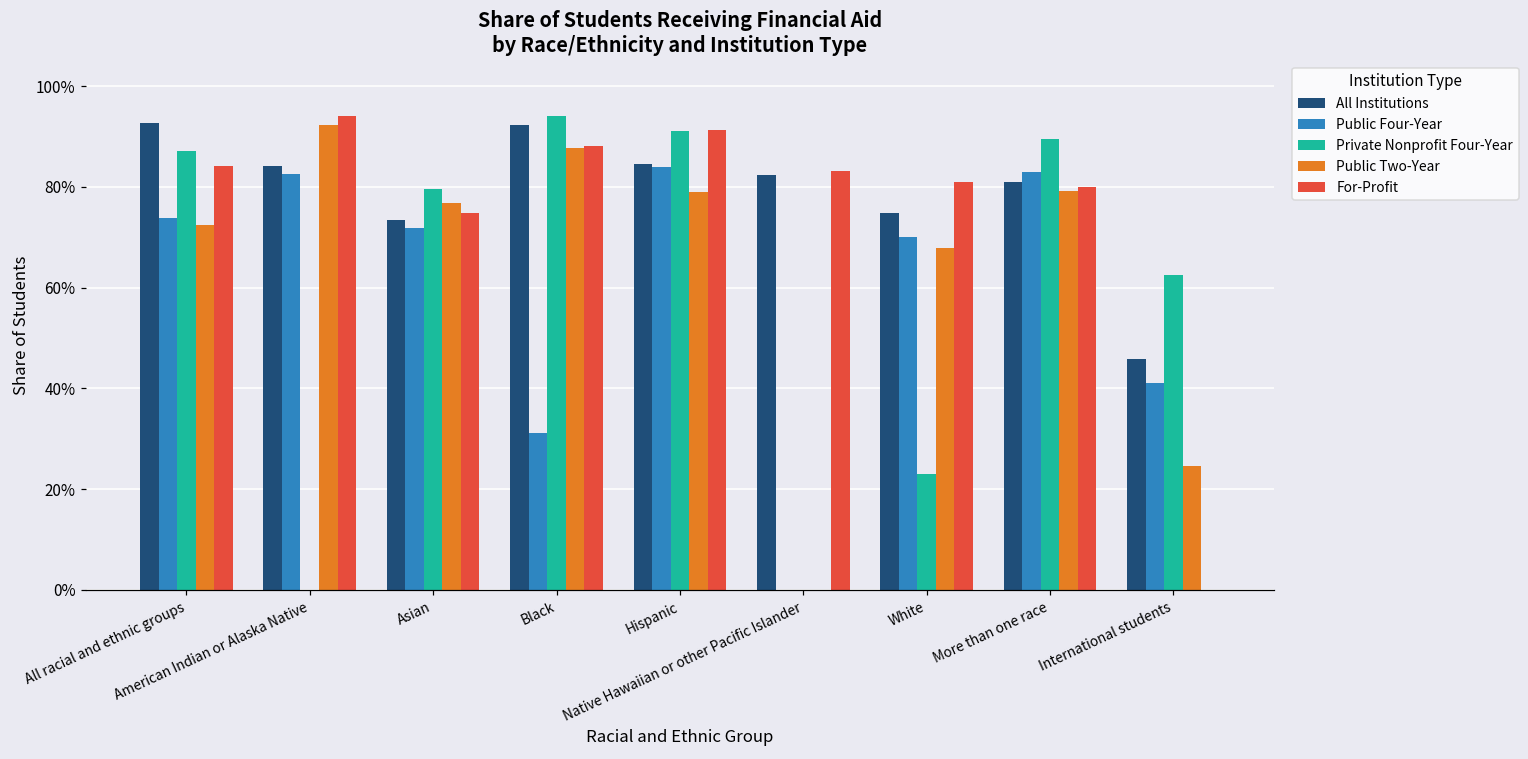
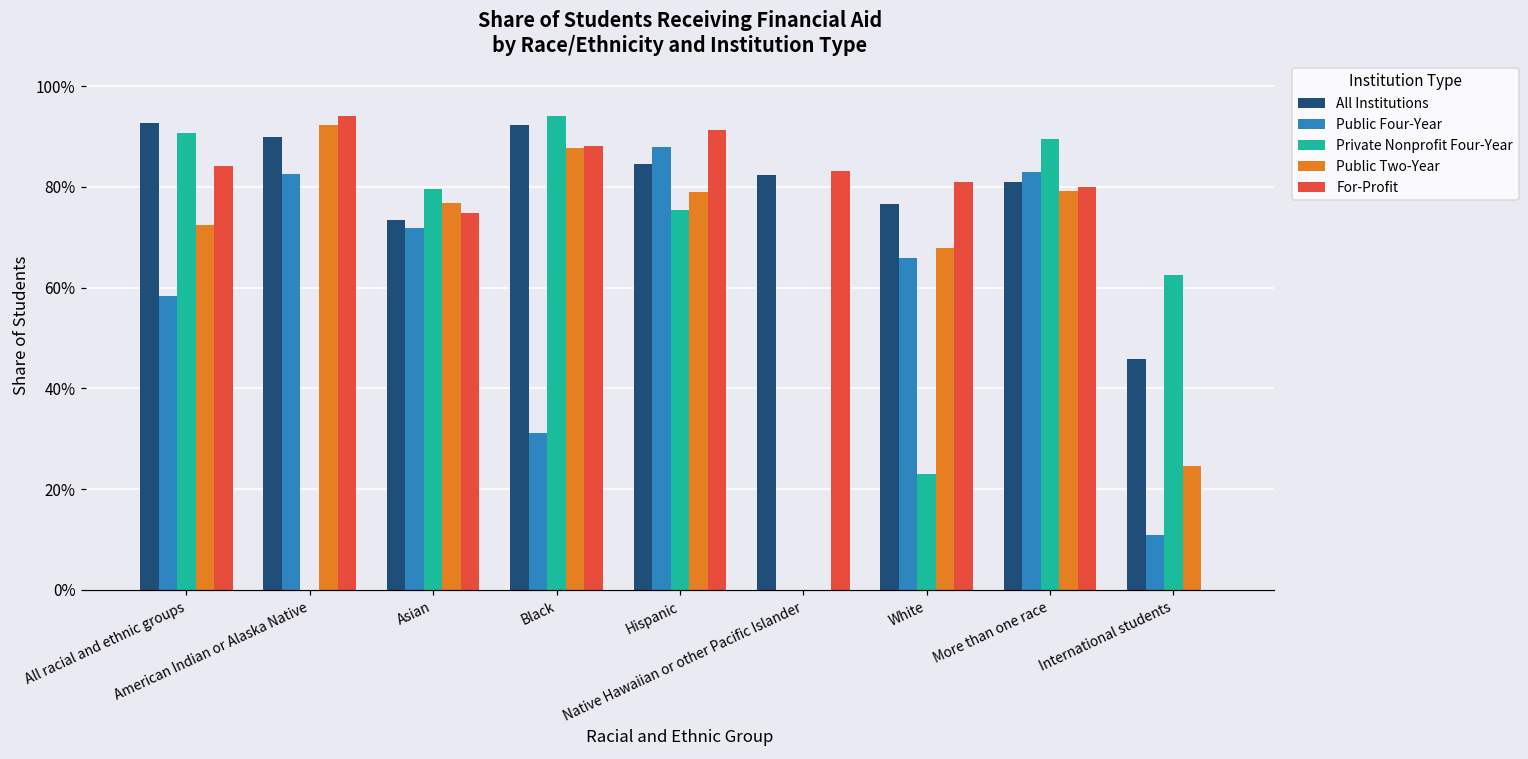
  {
    "All Institutions": {
      "All racial and ethnic groups": "93%",
-     "American Indian or Alaska Native": "84%",
+     "American Indian or Alaska Native": "90%",
      "Asian": "73%",
      "Black": "92%",
      "Hispanic": "85%",
      "Native Hawaiian or other Pacific Islander": "82%",
-     "White": "75%",
+     "White": "77%",
      "More than one race": "81%",
      "International students": "46%"
    },
    "Public Four-Year": {
-     "All racial and ethnic groups": "74%",
+     "All racial and ethnic groups": "58%",
      "American Indian or Alaska Native": "83%",
      "Asian": "72%",
      "Black": "31%",
-     "Hispanic": "84%",
+     "Hispanic": "88%",
      "Native Hawaiian or other Pacific Islander": "0%",
-     "White": "70%",
+     "White": "66%",
      "More than one race": "83%",
-     "International students": "41%"
+     "International students": "11%"
    },
    "Private Nonprofit Four-Year": {
-     "All racial and ethnic groups": "87%",
+     "All racial and ethnic groups": "91%",
      "American Indian or Alaska Native": "0%",
      "Asian": "80%",
      "Black": "94%",
-     "Hispanic": "91%",
+     "Hispanic": "75%",
      "Native Hawaiian or other Pacific Islander": "0%",
      "White": "23%",
      "More than one race": "89%",
      "International students": "62%"
    }
  }
